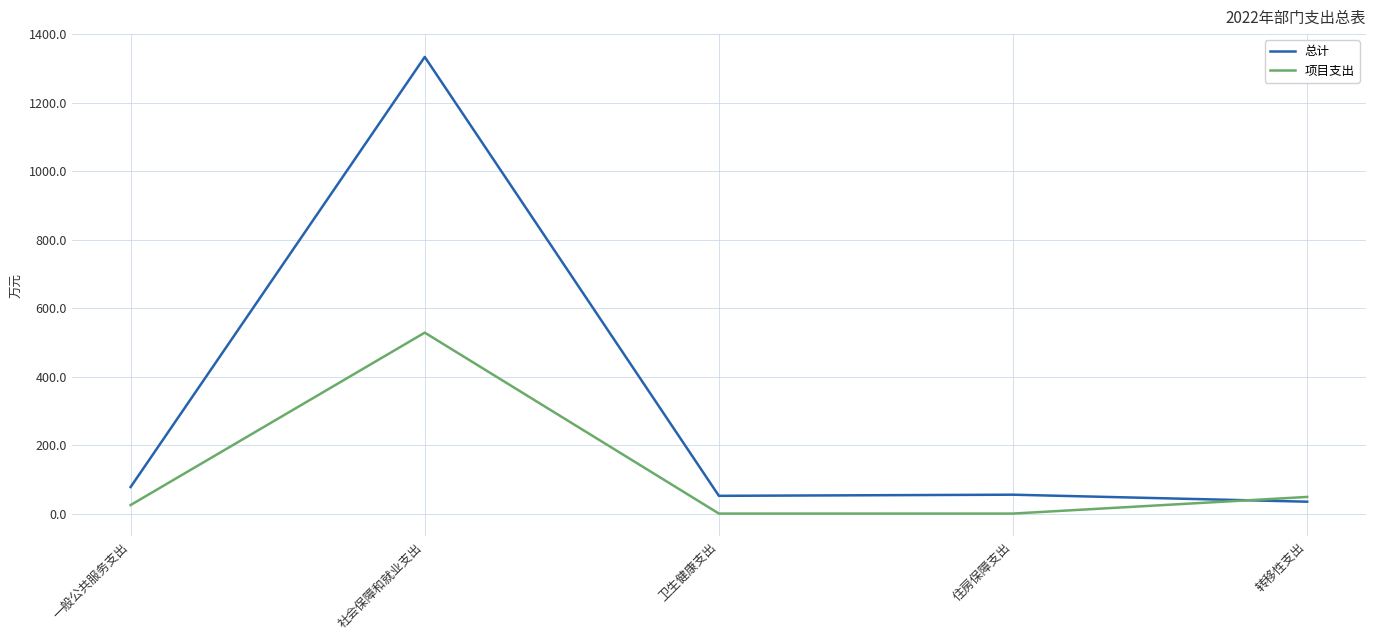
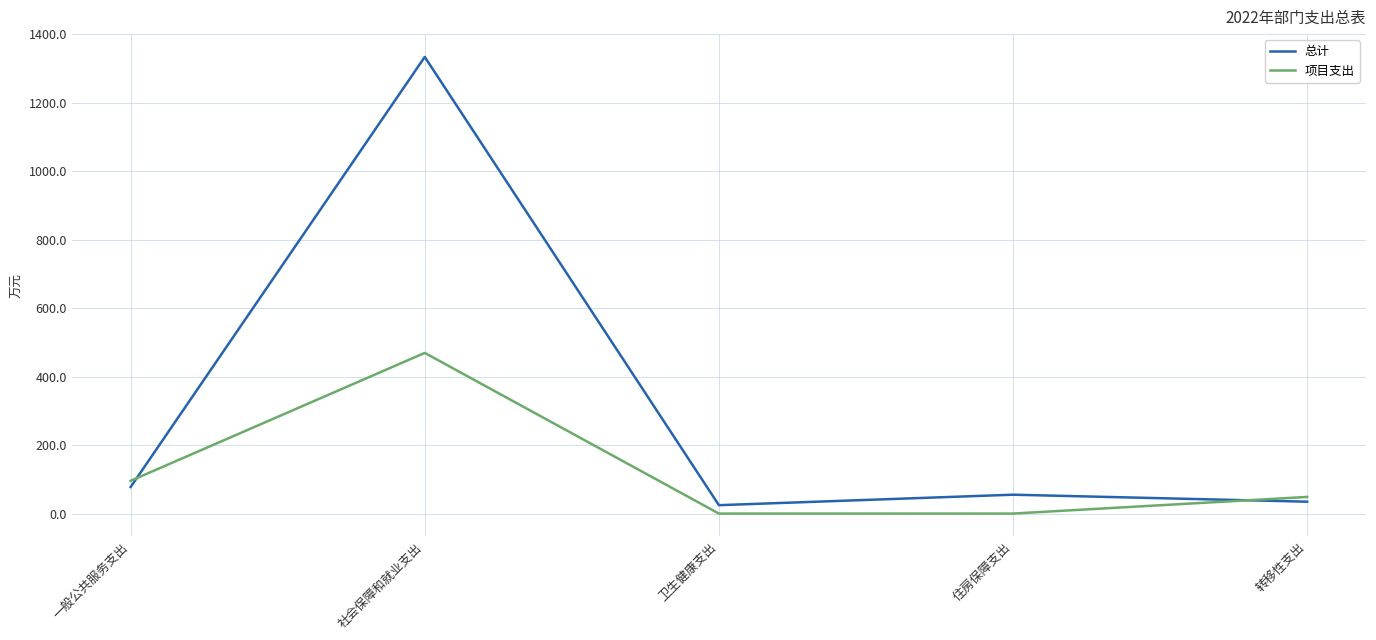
  {
    "总计": {
      "一般公共服务支出": 80,
      "社会保障和就业支出": 1330,
-     "卫生健康支出": 50,
+     "卫生健康支出": 20,
      "住房保障支出": 60,
      "转移性支出": 30
    },
    "项目支出": {
-     "一般公共服务支出": 20,
-     "社会保障和就业支出": 530,
+     "一般公共服务支出": 100,
+     "社会保障和就业支出": 470,
      "卫生健康支出": 0,
      "住房保障支出": 0,
      "转移性支出": 50
    }
  }
